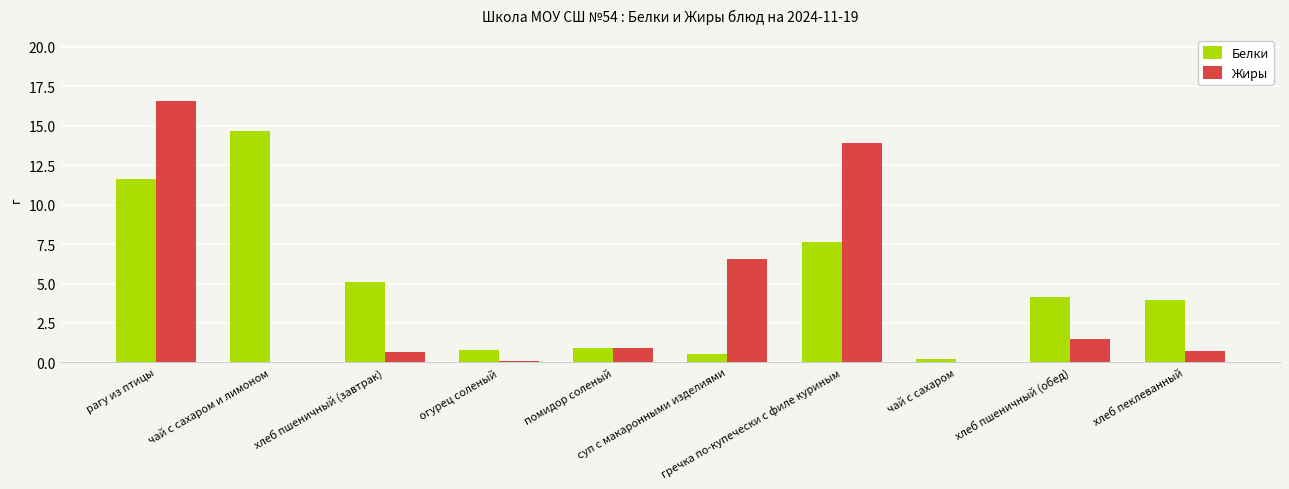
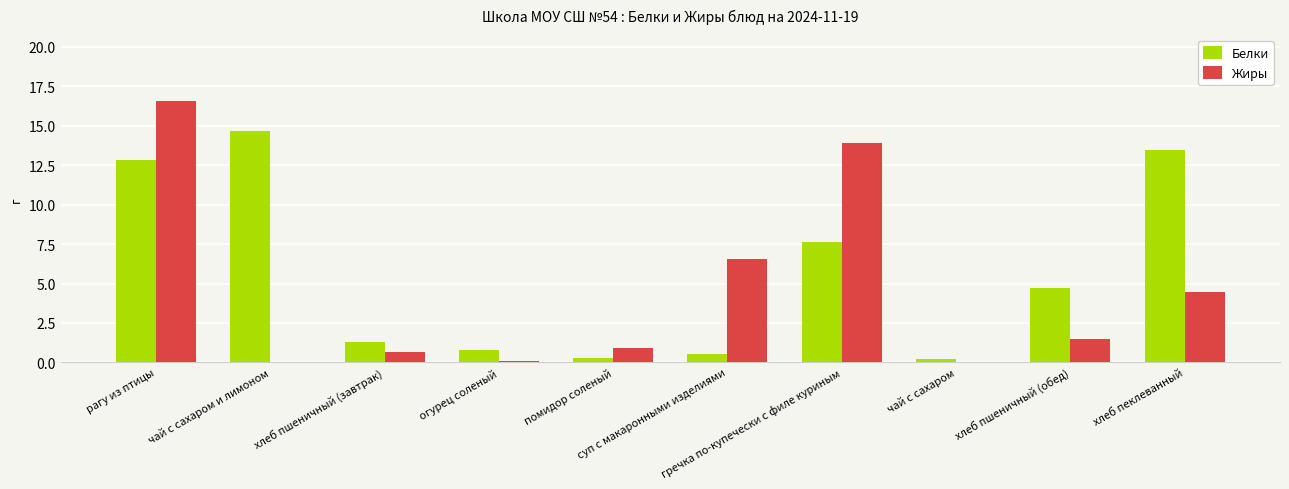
  {
    "Белки": {
-     "рагу из птицы": 11.6,
+     "рагу из птицы": 12.8,
      "чай с сахаром и лимоном": 14.7,
-     "хлеб пшеничный (завтрак)": 5.1,
+     "хлеб пшеничный (завтрак)": 1.3,
      "огурец соленый": 0.8,
-     "помидор соленый": 0.9,
+     "помидор соленый": 0.3,
      "суп с макаронными изделиями": 0.6,
      "гречка по-купечески с филе куриным": 7.6,
      "чай с сахаром": 0.2,
-     "хлеб пшеничный (обед)": 4.1,
-     "хлеб пеклеванный": 4.0
+     "хлеб пшеничный (обед)": 4.7,
+     "хлеб пеклеванный": 13.5
    },
    "Жиры": {
      "рагу из птицы": 16.6,
      "чай с сахаром и лимоном": 0.0,
      "хлеб пшеничный (завтрак)": 0.7,
      "помидор соленый": 0.9,
      "суп с макаронными изделиями": 6.6,
      "гречка по-купечески с филе куриным": 13.9,
      "чай с сахаром": 0.0,
      "хлеб пшеничный (обед)": 1.5,
-     "хлеб пеклеванный": 0.7
+     "хлеб пеклеванный": 4.4
    }
  }
